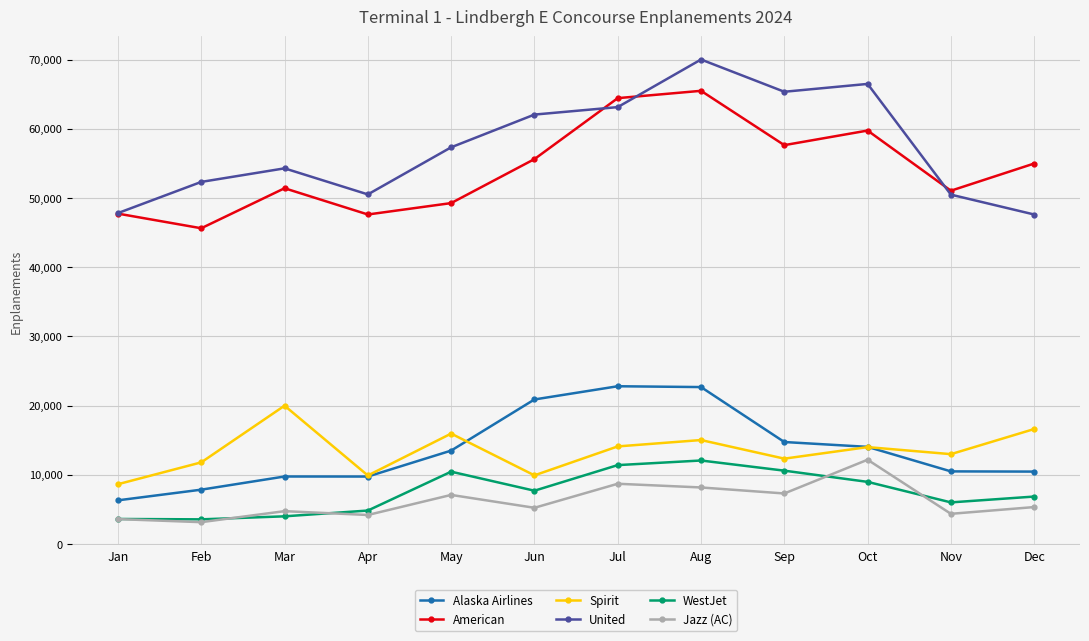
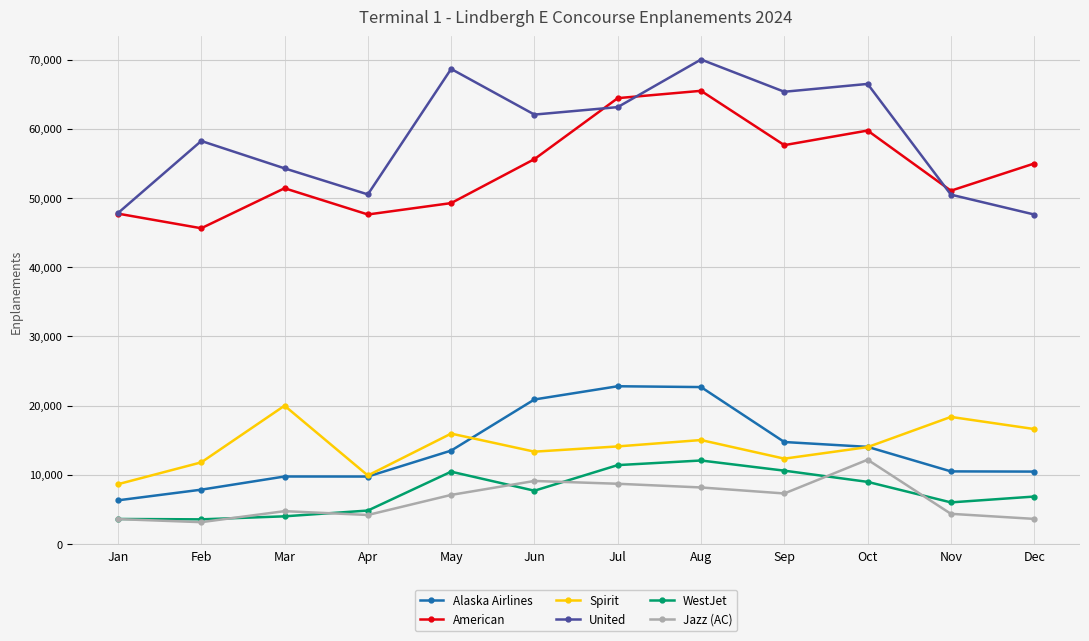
  {
    "Alaska Airlines": {
      "Jan": "6,000",
      "Feb": "8,000",
      "Mar": "10,000",
      "May": "14,000",
      "Jun": "21,000",
      "Jul": "23,000",
      "Aug": "23,000",
      "Sep": "15,000",
      "Nov": "10,000",
      "Dec": "10,000"
    },
    "American": {
      "Feb": "46,000",
      "Mar": "51,000",
      "Apr": "48,000",
      "May": "49,000",
      "Jun": "56,000",
      "Jul": "64,000",
      "Aug": "66,000",
      "Sep": "58,000",
      "Oct": "60,000",
      "Nov": "51,000",
      "Dec": "55,000"
    },
    "Spirit": {
      "Jan": "9,000",
      "Feb": "12,000",
      "Mar": "20,000",
      "May": "16,000",
-     "Jun": "10,000",
+     "Jun": "13,000",
      "Jul": "14,000",
      "Aug": "15,000",
      "Sep": "12,000",
-     "Nov": "13,000",
+     "Nov": "18,000",
      "Dec": "17,000"
    },
    "United": {
-     "Feb": "52,000",
+     "Feb": "58,000",
      "Mar": "54,000",
      "Apr": "51,000",
-     "May": "57,000",
+     "May": "69,000",
      "Jun": "62,000",
      "Jul": "63,000",
      "Aug": "70,000",
      "Sep": "65,000",
      "Oct": "67,000",
      "Nov": "50,000",
      "Dec": "48,000"
    },
    "WestJet": {
      "Feb": "4,000",
      "Mar": "4,000",
      "Apr": "5,000",
      "May": "10,000",
      "Jun": "8,000",
      "Jul": "11,000",
      "Aug": "12,000",
      "Sep": "11,000",
      "Oct": "9,000",
      "Nov": "6,000",
      "Dec": "7,000"
    },
    "Jazz (AC)": {
      "Feb": "3,000",
      "Mar": "5,000",
      "Apr": "4,000",
      "May": "7,000",
-     "Jun": "5,000",
+     "Jun": "9,000",
      "Jul": "9,000",
      "Aug": "8,000",
      "Sep": "7,000",
      "Oct": "12,000",
      "Nov": "4,000",
-     "Dec": "5,000"
+     "Dec": "4,000"
    }
  }
